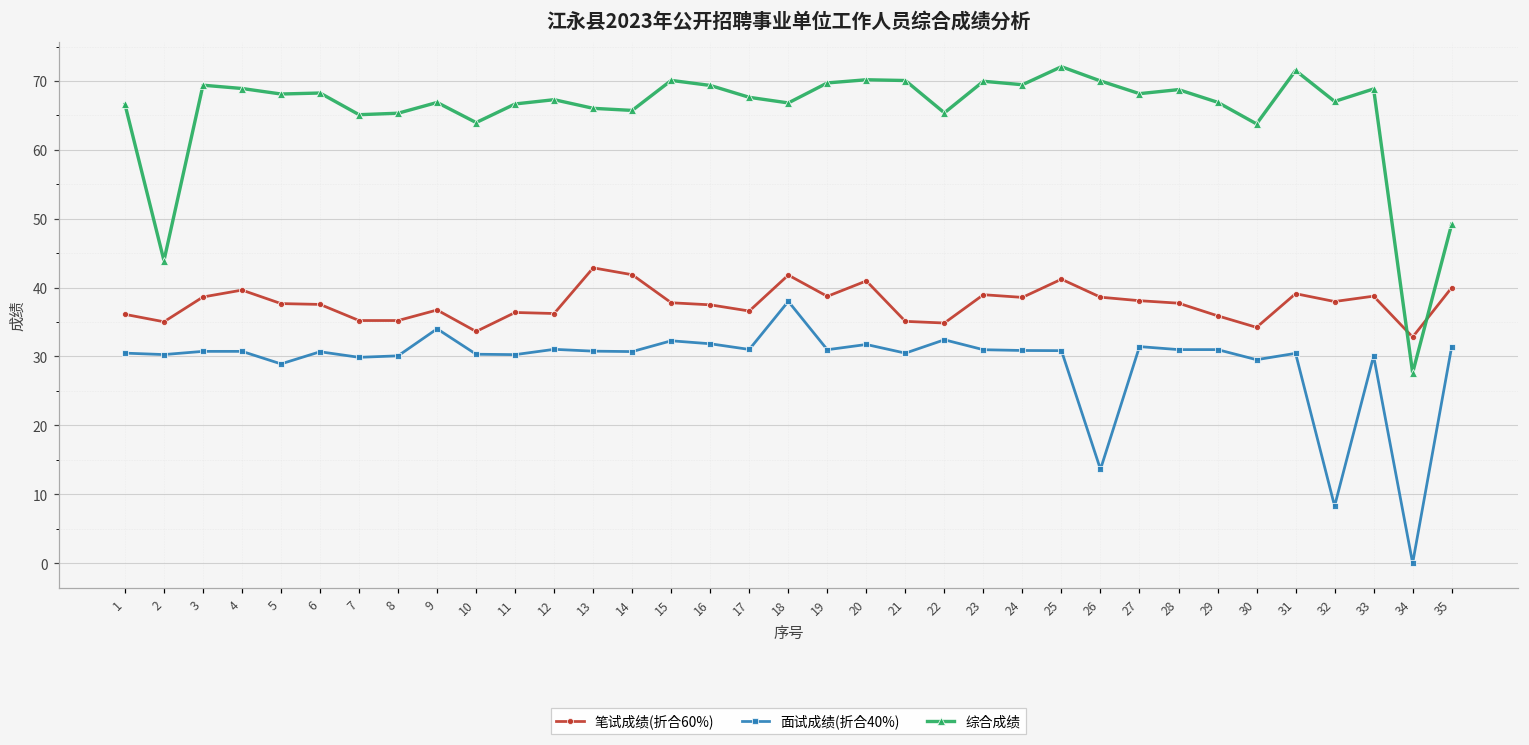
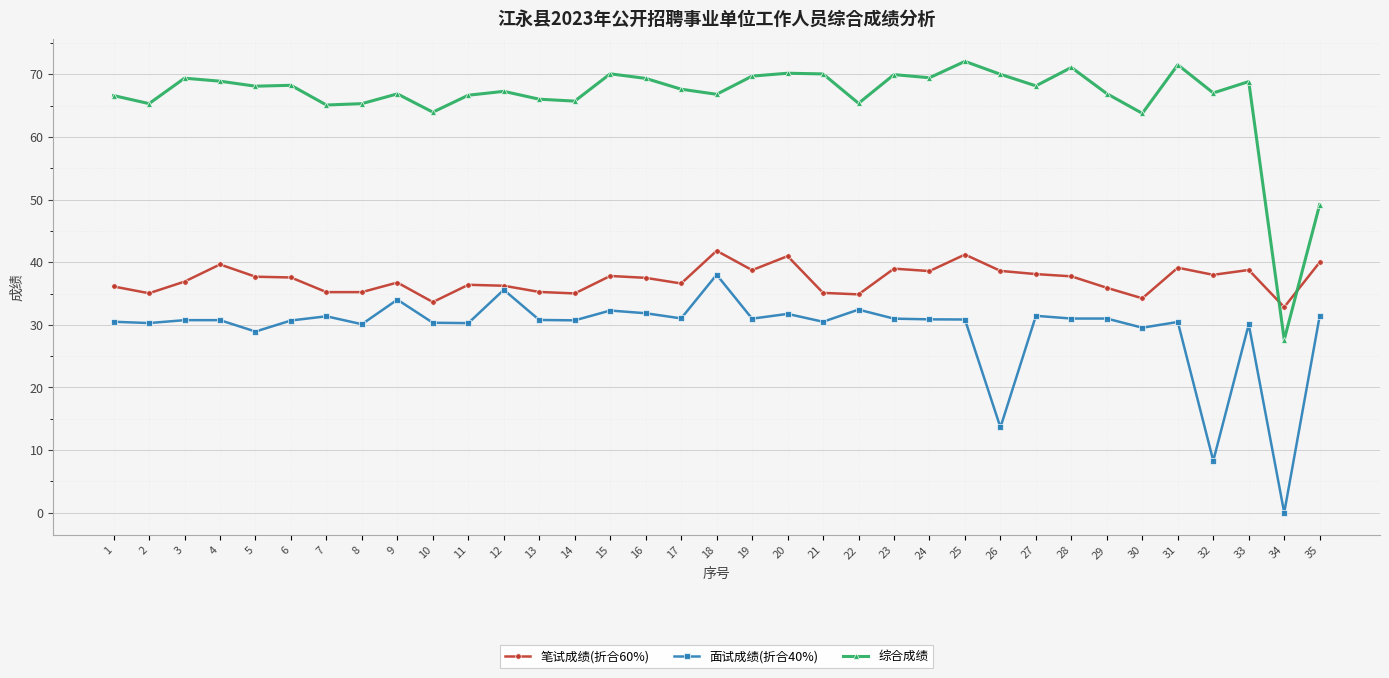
  {
    "笔试成绩(折合60%)": {
      "1": 36,
      "2": 35,
-     "3": 39,
+     "3": 37,
      "4": 40,
      "5": 38,
      "6": 38,
      "7": 35,
      "8": 35,
      "9": 37,
      "10": 34,
      "11": 36,
      "12": 36,
-     "13": 43,
-     "14": 42,
+     "13": 35,
+     "14": 35,
      "15": 38,
      "16": 38,
      "17": 37,
      "18": 42,
      "19": 39,
      "20": 41,
      "21": 35,
      "22": 35,
      "23": 39,
      "24": 39,
      "25": 41,
      "26": 39,
      "27": 38,
      "28": 38,
      "29": 36,
      "30": 34,
      "31": 39,
      "32": 38,
      "33": 39,
      "34": 33,
      "35": 40
    },
    "面试成绩(折合40%)": {
      "1": 30,
      "2": 30,
      "3": 31,
      "4": 31,
      "5": 29,
      "6": 31,
-     "7": 30,
+     "7": 31,
      "8": 30,
      "9": 34,
      "10": 30,
      "11": 30,
-     "12": 31,
+     "12": 36,
      "13": 31,
      "14": 31,
      "15": 32,
      "16": 32,
      "17": 31,
      "18": 38,
      "19": 31,
      "20": 32,
      "21": 30,
      "22": 32,
      "23": 31,
      "24": 31,
      "25": 31,
      "26": 14,
      "27": 31,
      "28": 31,
      "29": 31,
      "30": 30,
      "31": 30,
      "32": 8,
      "33": 30,
      "34": 0,
      "35": 31
    },
    "综合成绩": {
      "1": 67,
-     "2": 44,
+     "2": 65,
      "3": 69,
      "4": 69,
      "5": 68,
      "6": 68,
      "7": 65,
      "8": 65,
      "9": 67,
      "10": 64,
      "11": 67,
      "12": 67,
      "13": 66,
      "14": 66,
      "15": 70,
      "16": 69,
      "17": 68,
      "18": 67,
      "19": 70,
      "20": 70,
      "21": 70,
      "22": 65,
      "23": 70,
      "24": 69,
      "25": 72,
      "26": 70,
      "27": 68,
-     "28": 69,
+     "28": 71,
      "29": 67,
      "30": 64,
      "31": 72,
      "32": 67,
      "33": 69,
      "34": 28,
      "35": 49
    }
  }
